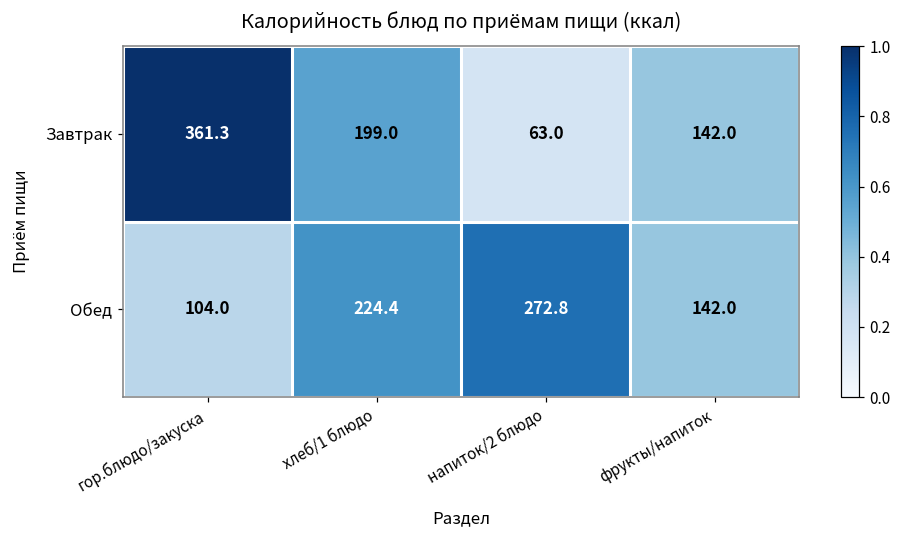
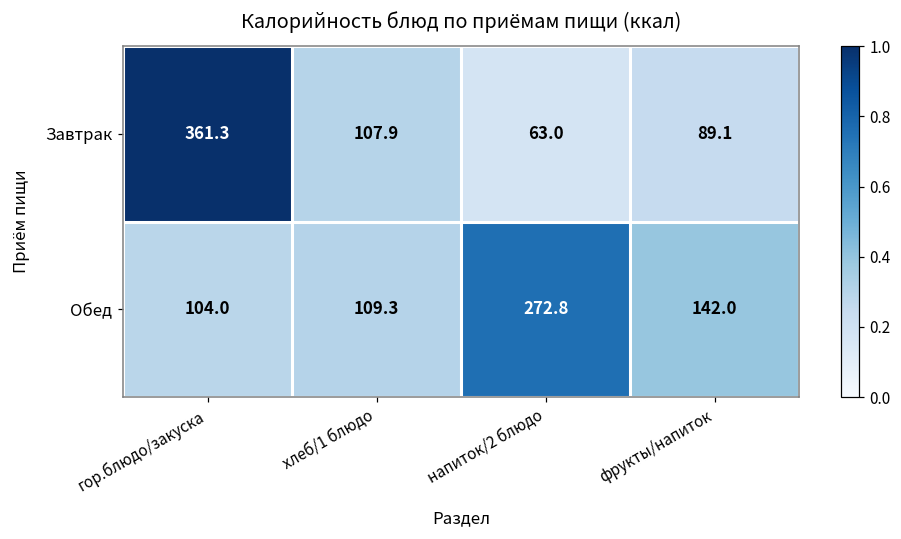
  {
    "Завтрак": {
      "гор.блюдо/закуска": 361.3,
-     "хлеб/1 блюдо": 199.0,
+     "хлеб/1 блюдо": 107.9,
      "напиток/2 блюдо": 63.0,
-     "фрукты/напиток": 142.0
+     "фрукты/напиток": 89.1
    },
    "Обед": {
      "гор.блюдо/закуска": 104.0,
-     "хлеб/1 блюдо": 224.4,
+     "хлеб/1 блюдо": 109.3,
      "напиток/2 блюдо": 272.8,
      "фрукты/напиток": 142.0
    }
  }
